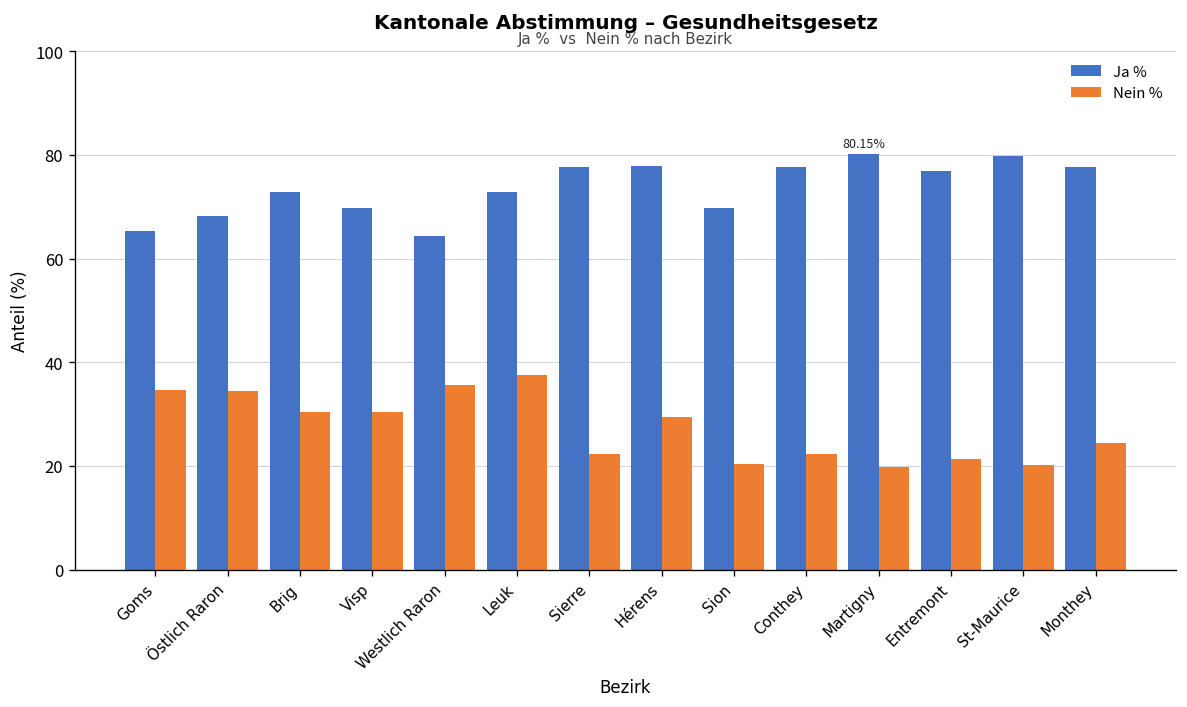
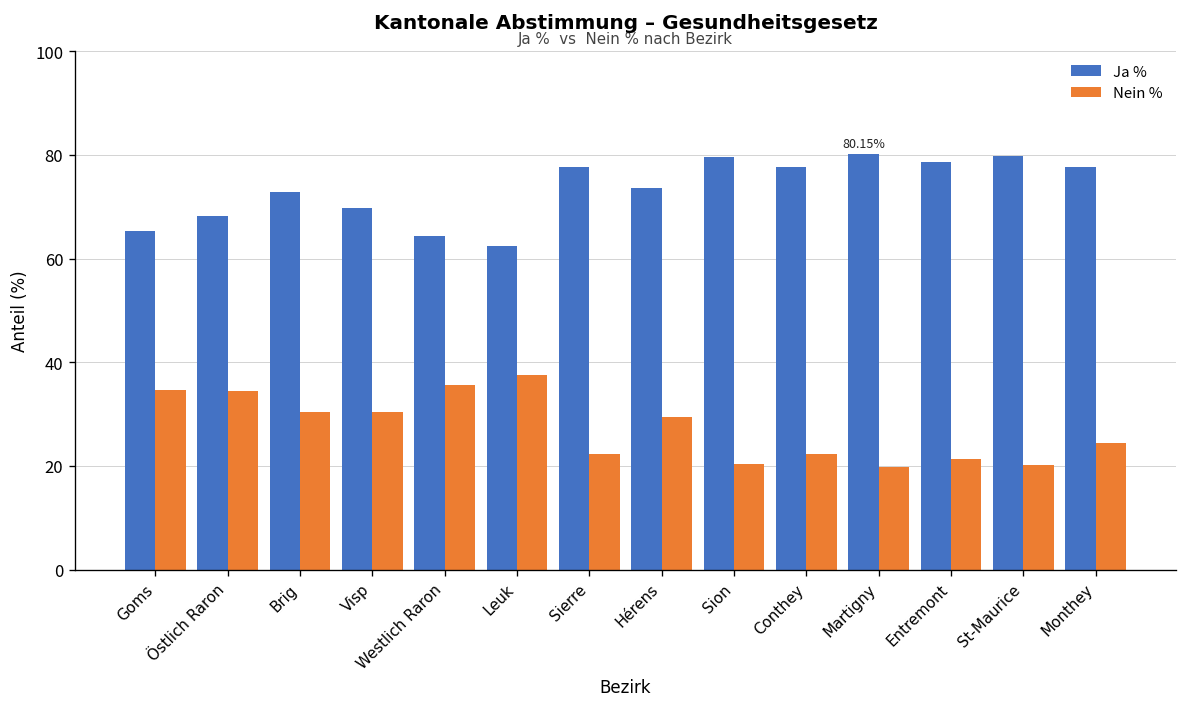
  {
    "Ja %": {
      "Goms": 65,
      "Östlich Raron": 68,
      "Brig": 73,
      "Visp": 70,
      "Westlich Raron": 64,
-     "Leuk": 73,
+     "Leuk": 62,
      "Sierre": 78,
-     "Hérens": 78,
-     "Sion": 70,
+     "Hérens": 74,
+     "Sion": 80,
      "Conthey": 78,
-     "Entremont": 77,
+     "Entremont": 79,
      "St-Maurice": 80,
      "Monthey": 78
    },
    "Nein %": {
      "Goms": 35,
      "Östlich Raron": 34,
      "Brig": 30,
      "Visp": 30,
      "Westlich Raron": 36,
      "Leuk": 38,
      "Sierre": 22,
      "Hérens": 29,
      "Sion": 20,
      "Conthey": 22,
      "Martigny": 20,
      "Entremont": 21,
      "St-Maurice": 20,
      "Monthey": 24
    }
  }
